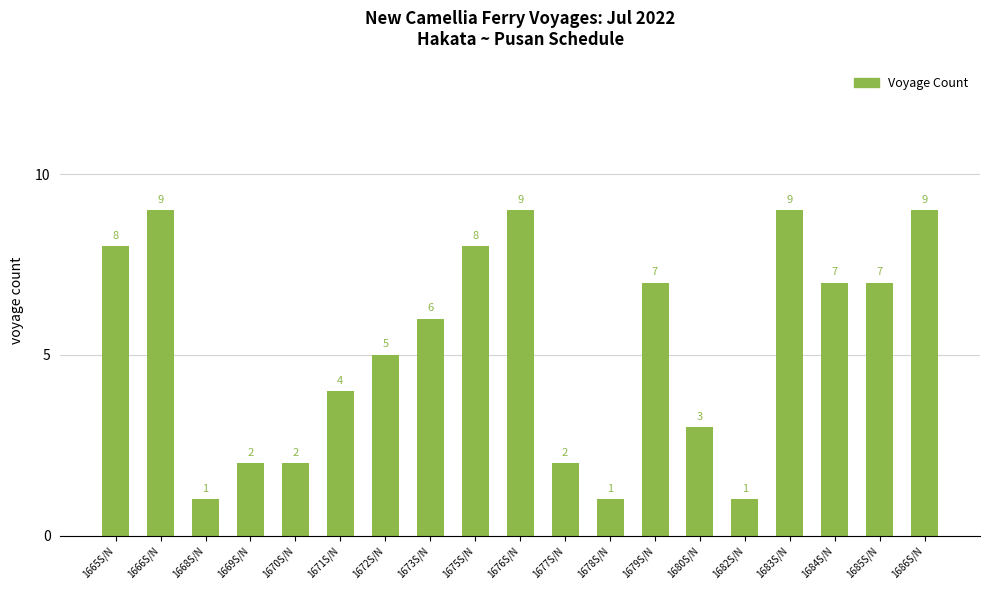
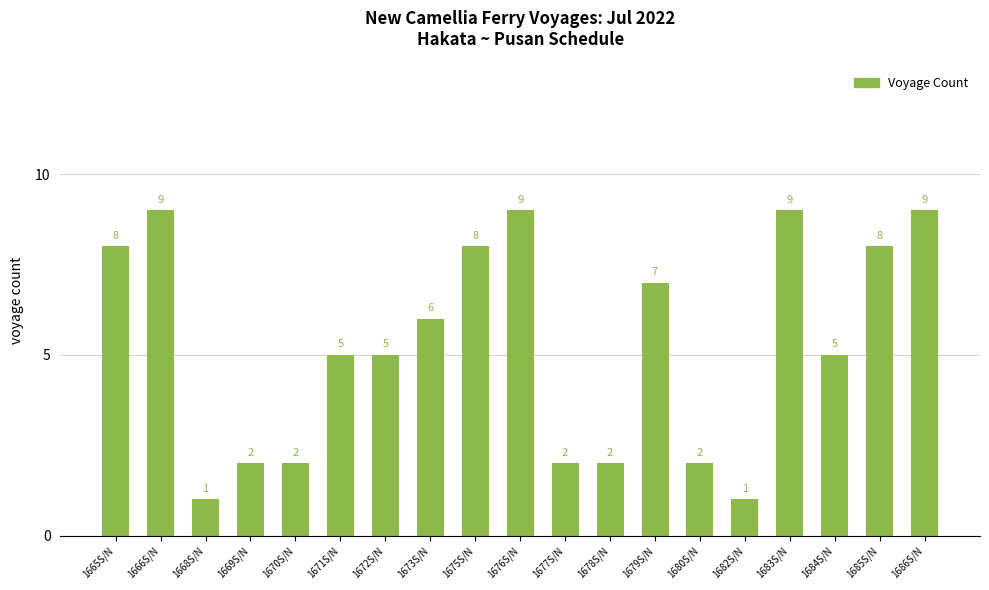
  {
    "1665S/N": 8,
    "1666S/N": 9,
    "1668S/N": 1,
    "1669S/N": 2,
    "1670S/N": 2,
-   "1671S/N": 4,
+   "1671S/N": 5,
    "1672S/N": 5,
    "1673S/N": 6,
    "1675S/N": 8,
    "1676S/N": 9,
    "1677S/N": 2,
-   "1678S/N": 1,
+   "1678S/N": 2,
    "1679S/N": 7,
-   "1680S/N": 3,
+   "1680S/N": 2,
    "1682S/N": 1,
    "1683S/N": 9,
-   "1684S/N": 7,
-   "1685S/N": 7,
+   "1684S/N": 5,
+   "1685S/N": 8,
    "1686S/N": 9
  }
